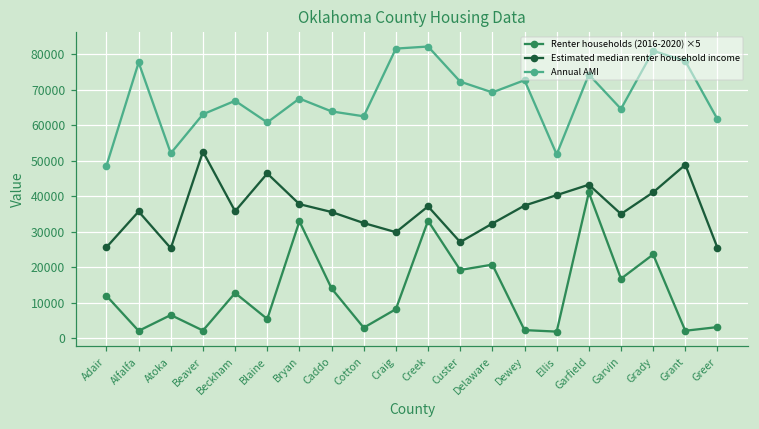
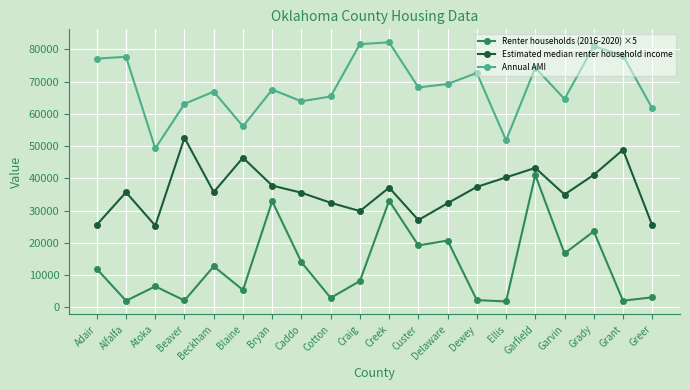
  {
    "Annual AMI": {
-     "Adair": 49000,
+     "Adair": 77000,
      "Alfalfa": 78000,
-     "Atoka": 52000,
+     "Atoka": 49000,
      "Beaver": 63000,
      "Beckham": 67000,
-     "Blaine": 61000,
+     "Blaine": 56000,
      "Bryan": 68000,
      "Caddo": 64000,
-     "Cotton": 63000,
+     "Cotton": 65000,
      "Craig": 82000,
      "Creek": 82000,
-     "Custer": 72000,
+     "Custer": 68000,
      "Delaware": 69000,
      "Ellis": 52000,
      "Garvin": 65000,
      "Greer": 62000
    }
  }
